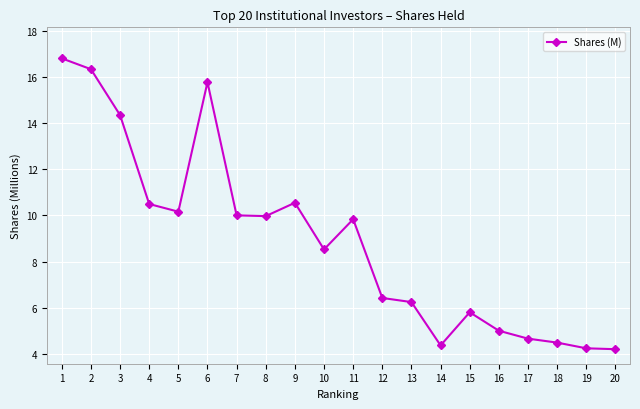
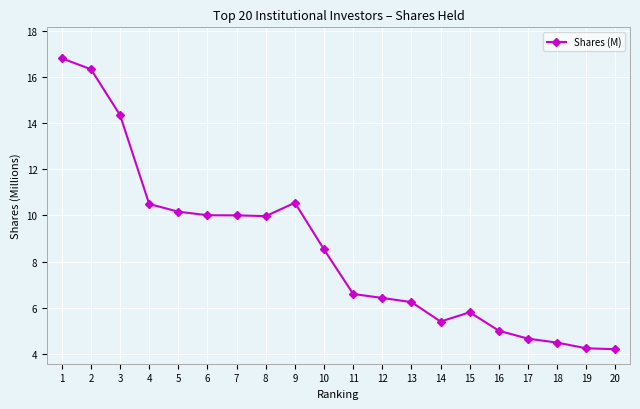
  {
    "1": 16.8,
    "2": 16.3,
    "3": 14.3,
    "4": 10.5,
    "5": 10.2,
-   "6": 15.8,
+   "6": 10.0,
    "7": 10.0,
    "8": 10.0,
    "9": 10.5,
    "10": 8.5,
-   "11": 9.8,
+   "11": 6.6,
    "12": 6.4,
    "13": 6.2,
-   "14": 4.4,
+   "14": 5.4,
    "15": 5.8,
    "16": 5.0,
    "17": 4.7,
    "18": 4.5,
    "19": 4.2,
    "20": 4.2
  }
